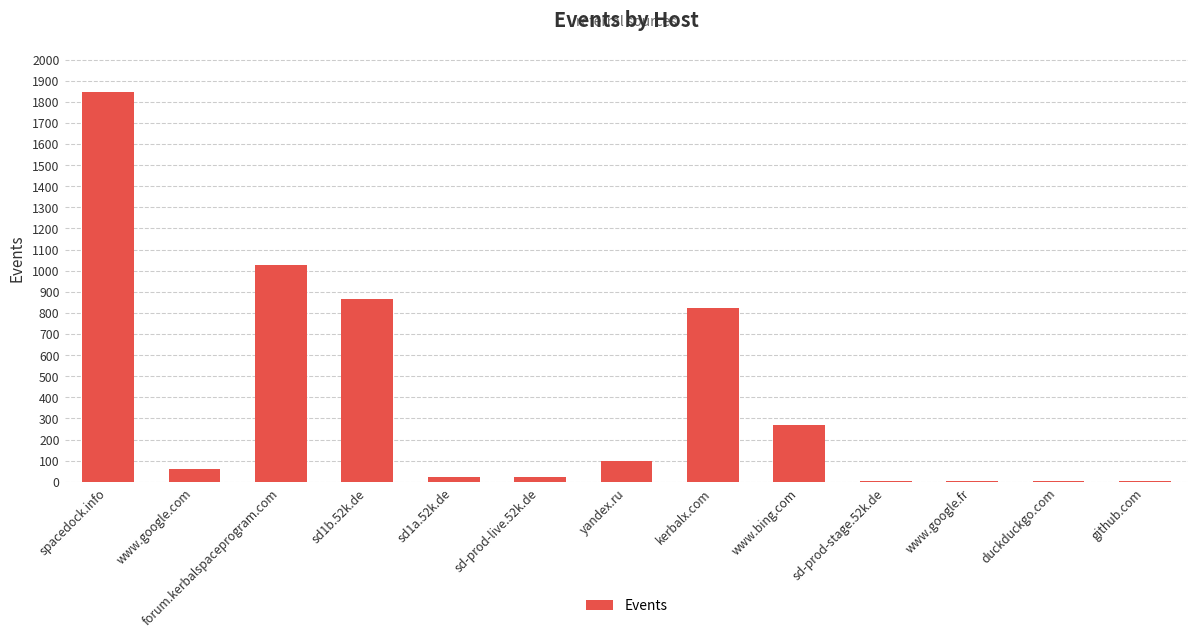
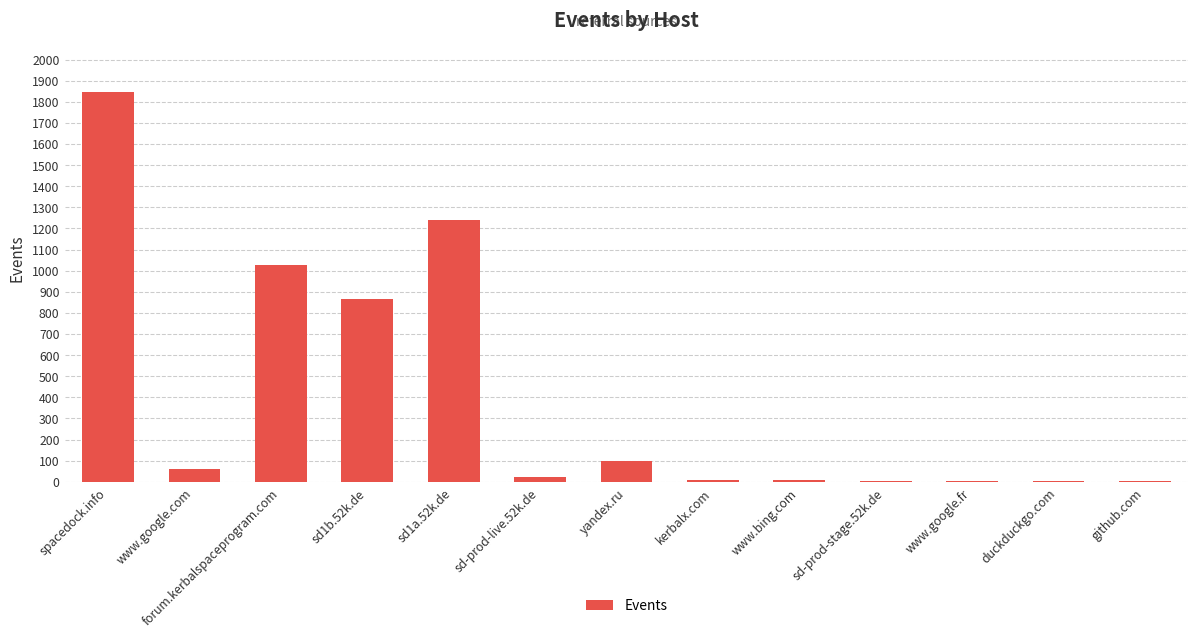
  {
    "spacedock.info": 1850,
    "www.google.com": 60,
    "forum.kerbalspaceprogram.com": 1030,
    "sd1b.52k.de": 870,
-   "sd1a.52k.de": 30,
+   "sd1a.52k.de": 1240,
    "sd-prod-live.52k.de": 20,
    "yandex.ru": 100,
-   "kerbalx.com": 820,
-   "www.bing.com": 270
+   "kerbalx.com": 10,
+   "www.bing.com": 10
  }
